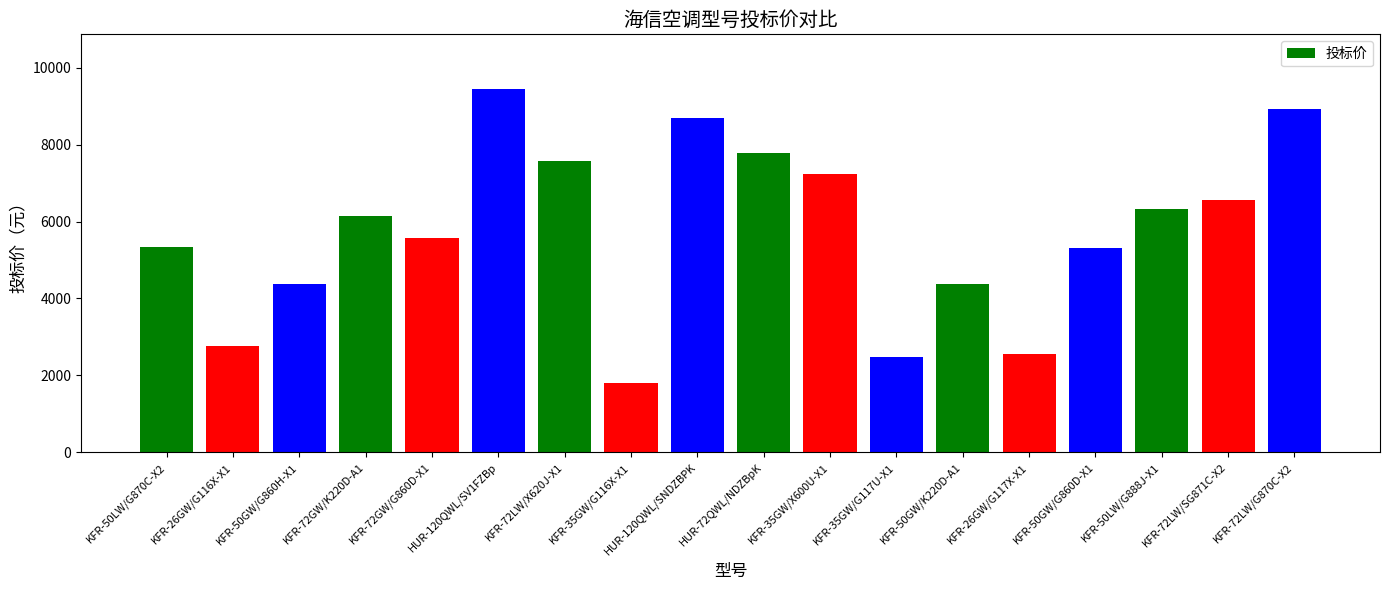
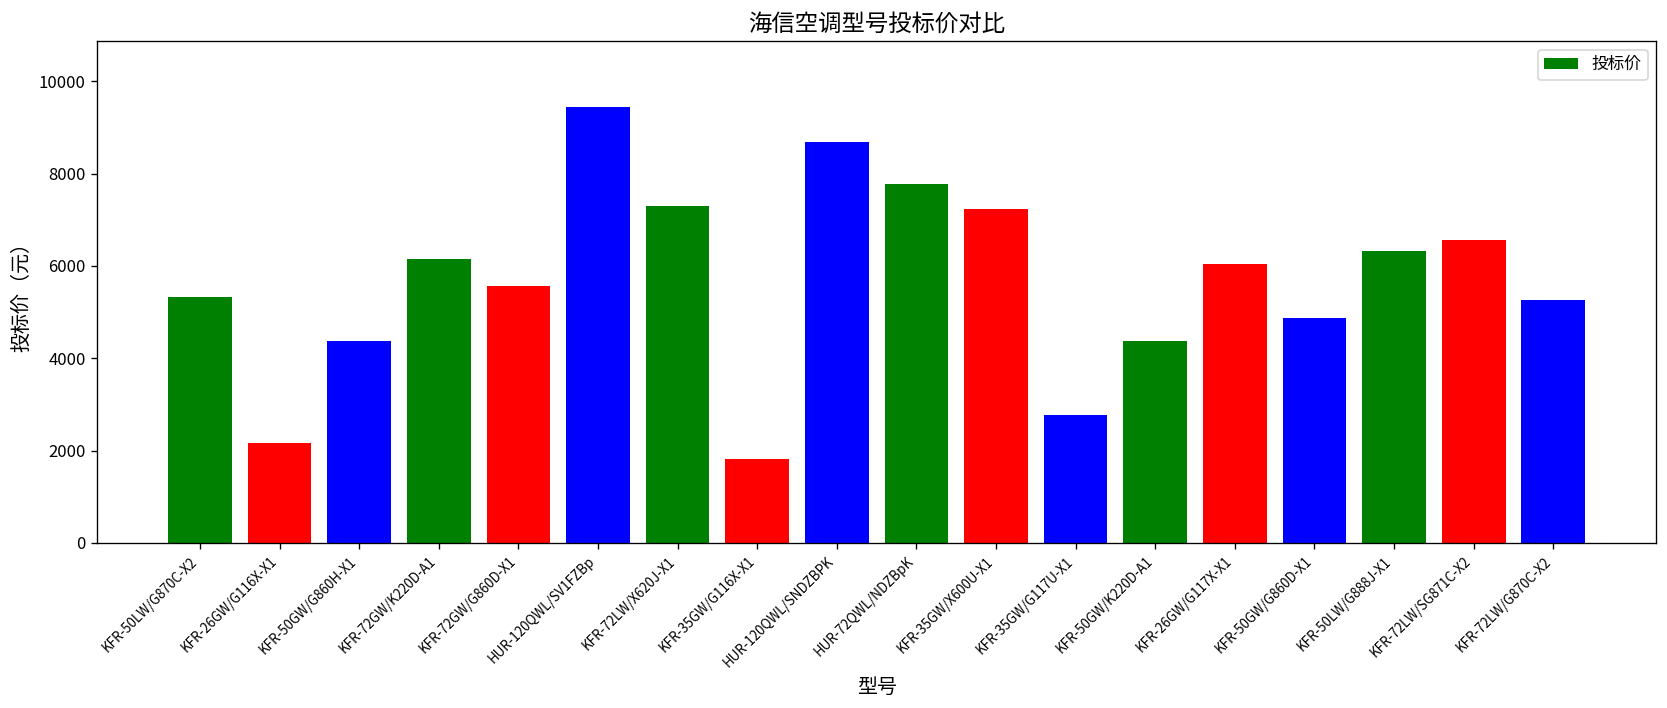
  {
    "KFR-50LW/G870C-X2": 5300,
-   "KFR-26GW/G116X-X1": 2800,
+   "KFR-26GW/G116X-X1": 2200,
    "KFR-50GW/G860H-X1": 4400,
    "KFR-72GW/K220D-A1": 6200,
    "KFR-72GW/G860D-X1": 5600,
    "HUR-120QWL/SV1FZBp": 9500,
-   "KFR-72LW/X620J-X1": 7600,
+   "KFR-72LW/X620J-X1": 7300,
    "KFR-35GW/G116X-X1": 1800,
    "HUR-120QWL/SNDZBPK": 8700,
    "HUR-72QWL/NDZBpK": 7800,
    "KFR-35GW/X600U-X1": 7200,
-   "KFR-35GW/G117U-X1": 2500,
+   "KFR-35GW/G117U-X1": 2800,
    "KFR-50GW/K220D-A1": 4400,
-   "KFR-26GW/G117X-X1": 2600,
-   "KFR-50GW/G860D-X1": 5300,
+   "KFR-26GW/G117X-X1": 6000,
+   "KFR-50GW/G860D-X1": 4900,
    "KFR-50LW/G888J-X1": 6300,
    "KFR-72LW/SG871C-X2": 6600,
-   "KFR-72LW/G870C-X2": 8900
+   "KFR-72LW/G870C-X2": 5300
  }
